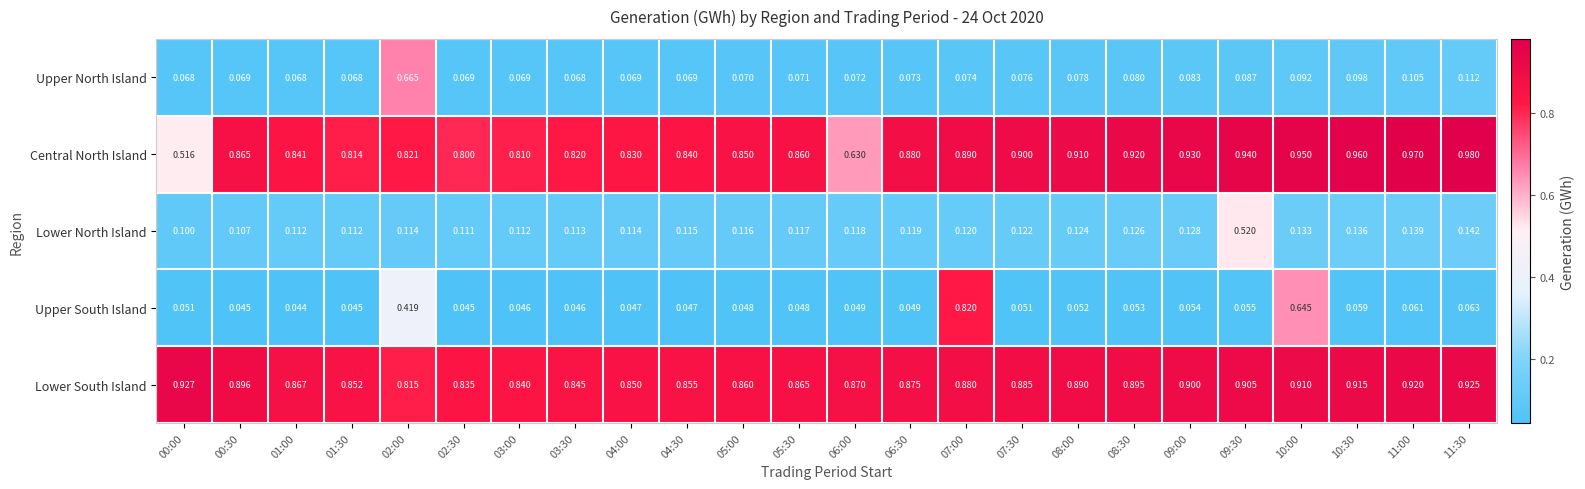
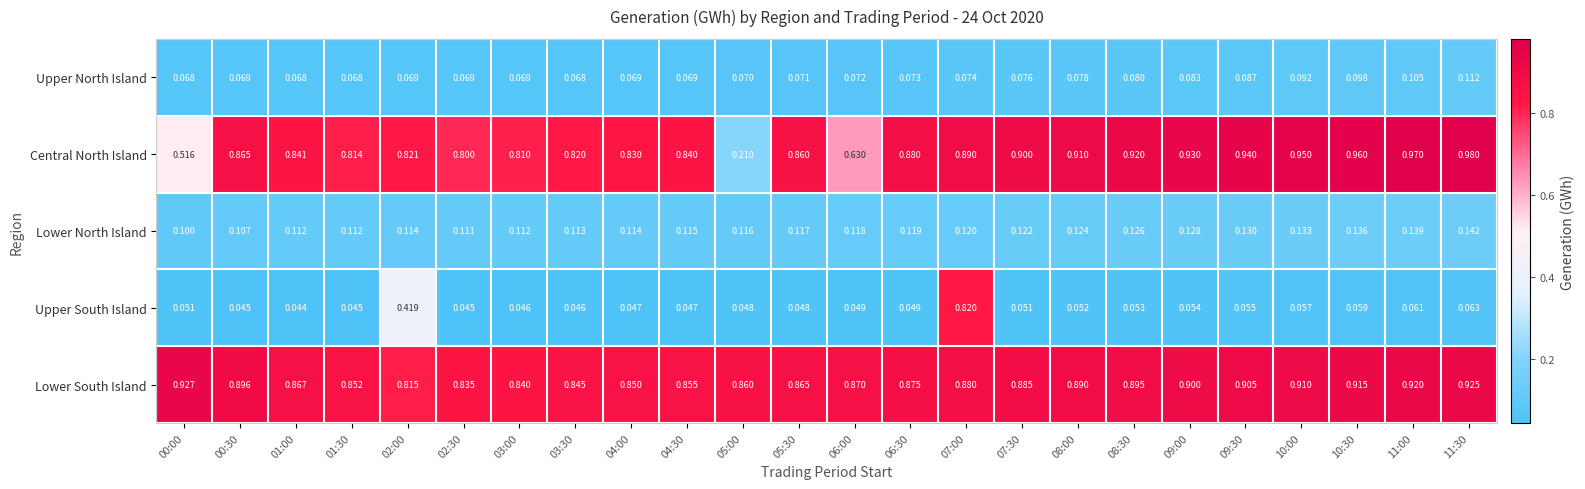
  {
    "Upper North Island": {
      "00:00": 0.068,
      "00:30": 0.069,
      "01:00": 0.068,
      "01:30": 0.068,
-     "02:00": 0.665,
+     "02:00": 0.069,
      "02:30": 0.069,
      "03:00": 0.069,
      "03:30": 0.068,
      "04:00": 0.069,
      "04:30": 0.069,
      "05:00": 0.070,
      "05:30": 0.071,
      "06:00": 0.072,
      "06:30": 0.073,
      "07:00": 0.074,
      "07:30": 0.076,
      "08:00": 0.078,
      "08:30": 0.080,
      "09:00": 0.083,
      "09:30": 0.087,
      "10:00": 0.092,
      "10:30": 0.098,
      "11:00": 0.105,
      "11:30": 0.112
    },
    "Central North Island": {
      "00:00": 0.516,
      "00:30": 0.865,
      "01:00": 0.841,
      "01:30": 0.814,
      "02:00": 0.821,
      "02:30": 0.800,
      "03:00": 0.810,
      "03:30": 0.820,
      "04:00": 0.830,
      "04:30": 0.840,
-     "05:00": 0.850,
+     "05:00": 0.210,
      "05:30": 0.860,
      "06:00": 0.630,
      "06:30": 0.880,
      "07:00": 0.890,
      "07:30": 0.900,
      "08:00": 0.910,
      "08:30": 0.920,
      "09:00": 0.930,
      "09:30": 0.940,
      "10:00": 0.950,
      "10:30": 0.960,
      "11:00": 0.970,
      "11:30": 0.980
    },
    "Lower North Island": {
      "00:00": 0.100,
      "00:30": 0.107,
      "01:00": 0.112,
      "01:30": 0.112,
      "02:00": 0.114,
      "02:30": 0.111,
      "03:00": 0.112,
      "03:30": 0.113,
      "04:00": 0.114,
      "04:30": 0.115,
      "05:00": 0.116,
      "05:30": 0.117,
      "06:00": 0.118,
      "06:30": 0.119,
      "07:00": 0.120,
      "07:30": 0.122,
      "08:00": 0.124,
      "08:30": 0.126,
      "09:00": 0.128,
-     "09:30": 0.520,
+     "09:30": 0.130,
      "10:00": 0.133,
      "10:30": 0.136,
      "11:00": 0.139,
      "11:30": 0.142
    },
    "Upper South Island": {
      "00:00": 0.051,
      "00:30": 0.045,
      "01:00": 0.044,
      "01:30": 0.045,
      "02:00": 0.419,
      "02:30": 0.045,
      "03:00": 0.046,
      "03:30": 0.046,
      "04:00": 0.047,
      "04:30": 0.047,
      "05:00": 0.048,
      "05:30": 0.048,
      "06:00": 0.049,
      "06:30": 0.049,
      "07:00": 0.820,
      "07:30": 0.051,
      "08:00": 0.052,
      "08:30": 0.053,
      "09:00": 0.054,
      "09:30": 0.055,
-     "10:00": 0.645,
+     "10:00": 0.057,
      "10:30": 0.059,
      "11:00": 0.061,
      "11:30": 0.063
    },
    "Lower South Island": {
      "00:00": 0.927,
      "00:30": 0.896,
      "01:00": 0.867,
      "01:30": 0.852,
      "02:00": 0.815,
      "02:30": 0.835,
      "03:00": 0.840,
      "03:30": 0.845,
      "04:00": 0.850,
      "04:30": 0.855,
      "05:00": 0.860,
      "05:30": 0.865,
      "06:00": 0.870,
      "06:30": 0.875,
      "07:00": 0.880,
      "07:30": 0.885,
      "08:00": 0.890,
      "08:30": 0.895,
      "09:00": 0.900,
      "09:30": 0.905,
      "10:00": 0.910,
      "10:30": 0.915,
      "11:00": 0.920,
      "11:30": 0.925
    }
  }
